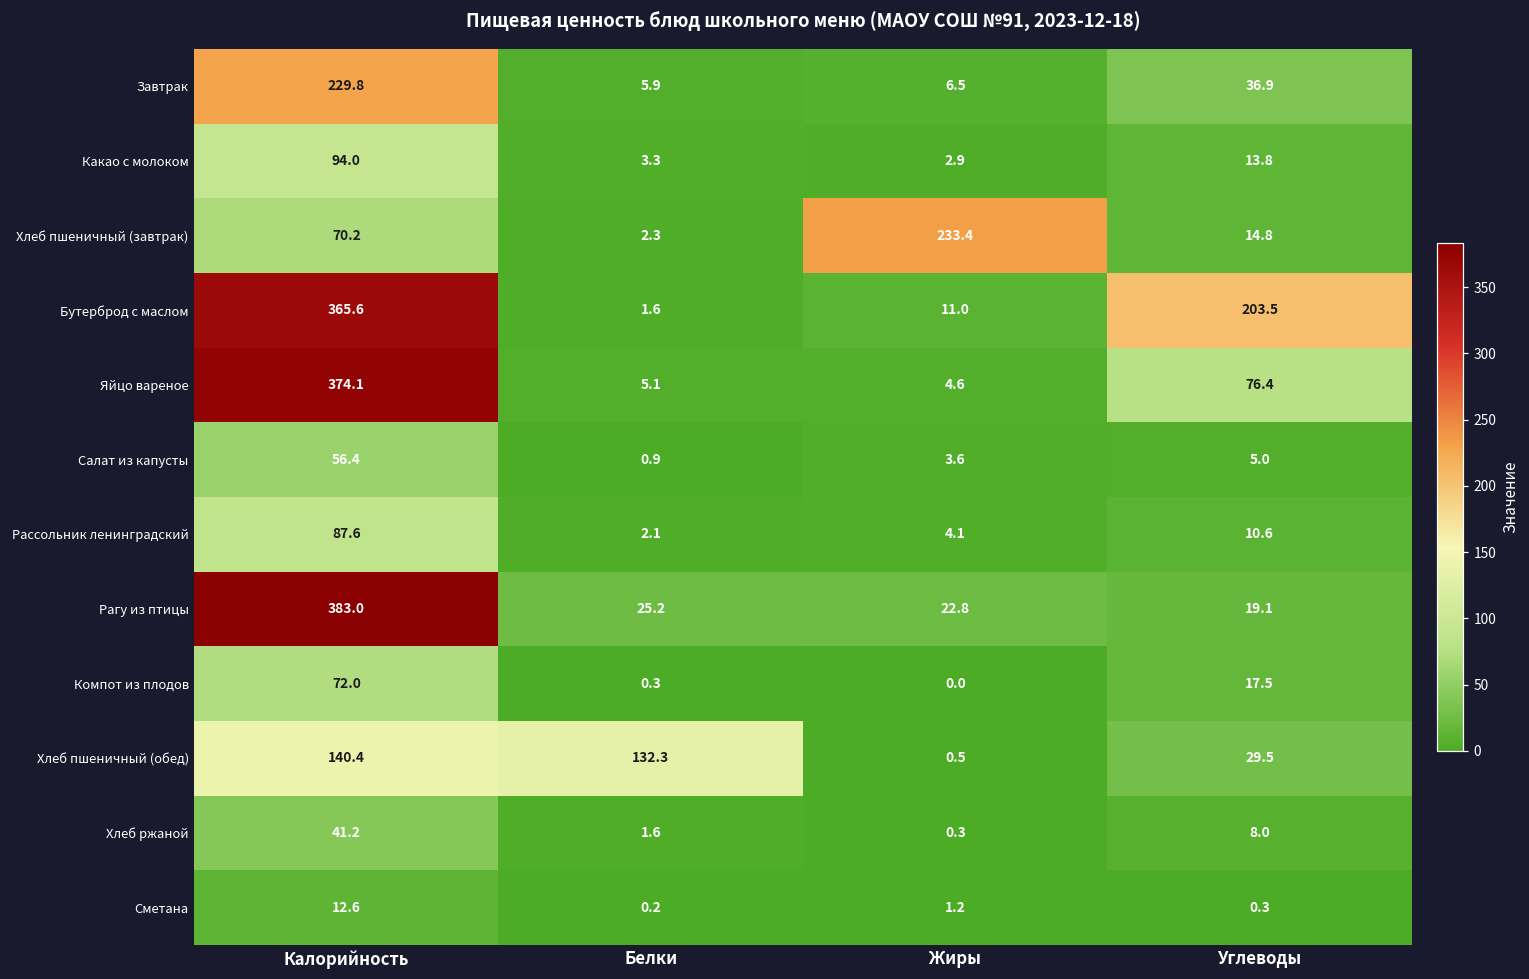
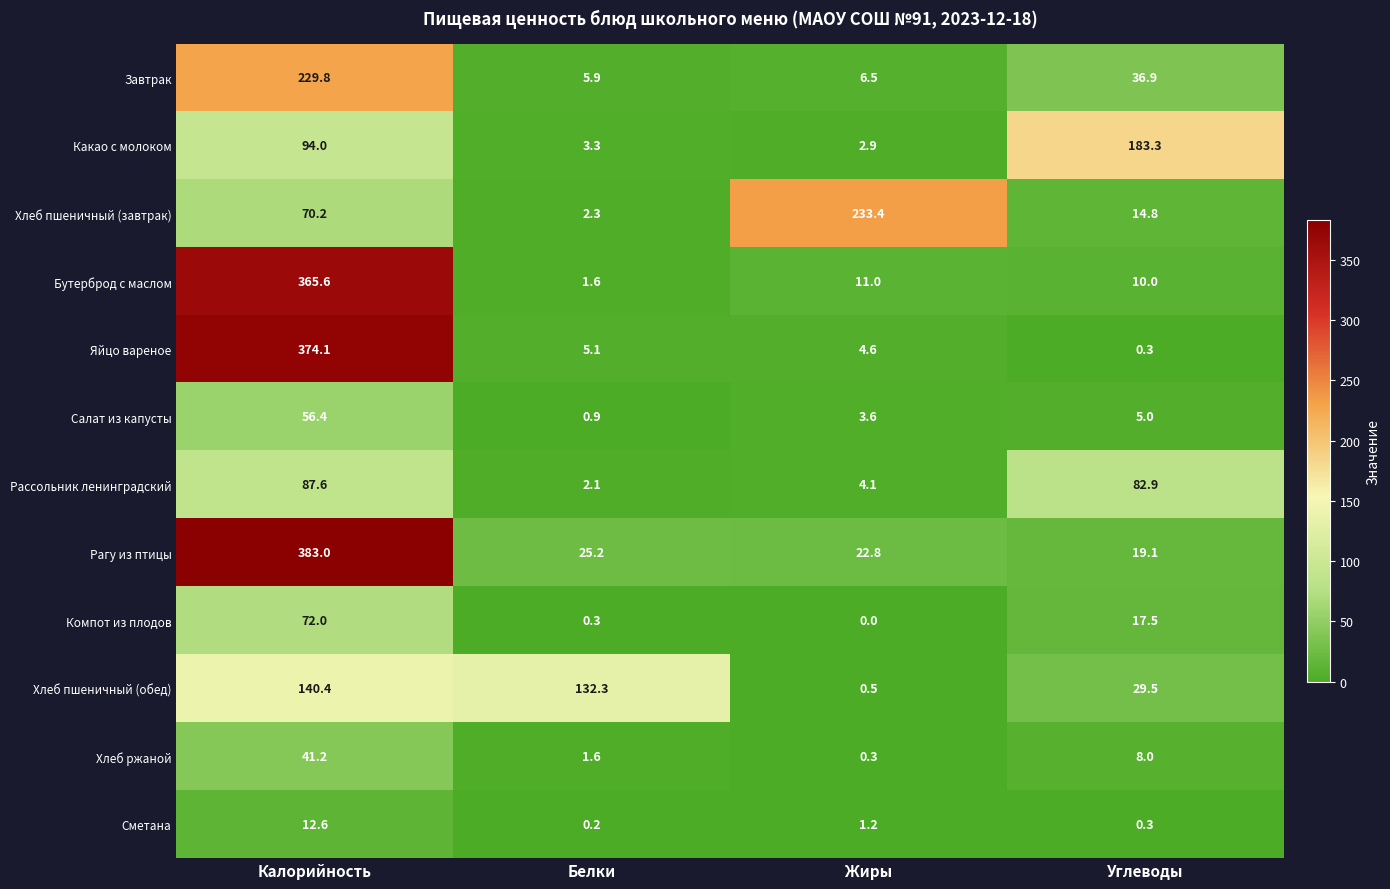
  {
    "Завтрак": {
      "Калорийность": 229.8,
      "Белки": 5.9,
      "Жиры": 6.5,
      "Углеводы": 36.9
    },
    "Какао с молоком": {
      "Калорийность": 94.0,
      "Белки": 3.3,
      "Жиры": 2.9,
-     "Углеводы": 13.8
+     "Углеводы": 183.3
    },
    "Хлеб пшеничный (завтрак)": {
      "Калорийность": 70.2,
      "Белки": 2.3,
      "Жиры": 233.4,
      "Углеводы": 14.8
    },
    "Бутерброд с маслом": {
      "Калорийность": 365.6,
      "Белки": 1.6,
      "Жиры": 11.0,
-     "Углеводы": 203.5
+     "Углеводы": 10.0
    },
    "Яйцо вареное": {
      "Калорийность": 374.1,
      "Белки": 5.1,
      "Жиры": 4.6,
-     "Углеводы": 76.4
+     "Углеводы": 0.3
    },
    "Салат из капусты": {
      "Калорийность": 56.4,
      "Белки": 0.9,
      "Жиры": 3.6,
      "Углеводы": 5.0
    },
    "Рассольник ленинградский": {
      "Калорийность": 87.6,
      "Белки": 2.1,
      "Жиры": 4.1,
-     "Углеводы": 10.6
+     "Углеводы": 82.9
    },
    "Рагу из птицы": {
      "Калорийность": 383.0,
      "Белки": 25.2,
      "Жиры": 22.8,
      "Углеводы": 19.1
    },
    "Компот из плодов": {
      "Калорийность": 72.0,
      "Белки": 0.3,
      "Жиры": 0.0,
      "Углеводы": 17.5
    },
    "Хлеб пшеничный (обед)": {
      "Калорийность": 140.4,
      "Белки": 132.3,
      "Жиры": 0.5,
      "Углеводы": 29.5
    },
    "Хлеб ржаной": {
      "Калорийность": 41.2,
      "Белки": 1.6,
      "Жиры": 0.3,
      "Углеводы": 8.0
    },
    "Сметана": {
      "Калорийность": 12.6,
      "Белки": 0.2,
      "Жиры": 1.2,
      "Углеводы": 0.3
    }
  }
